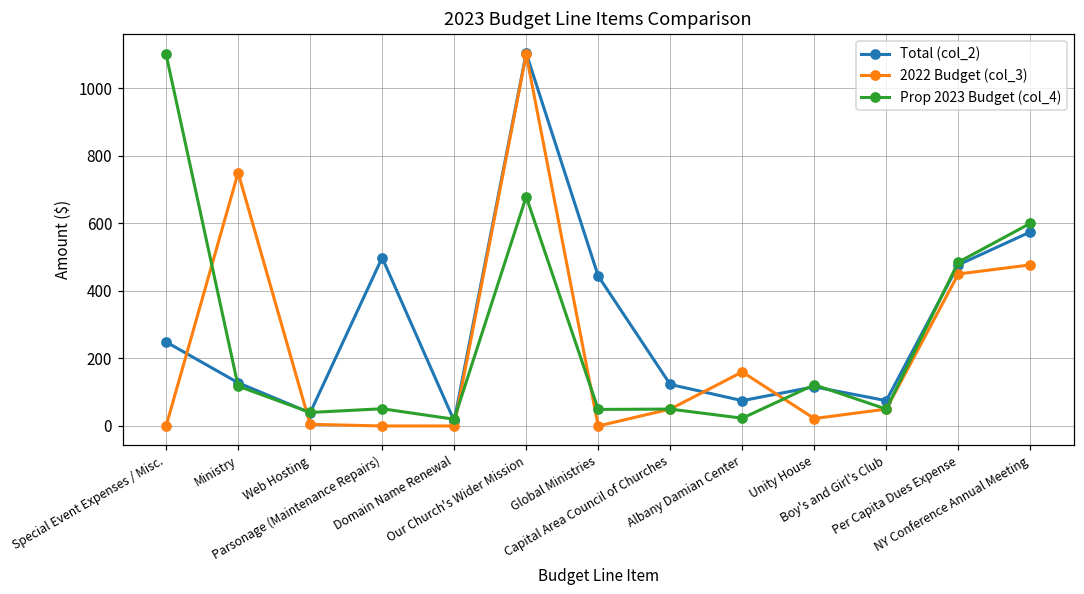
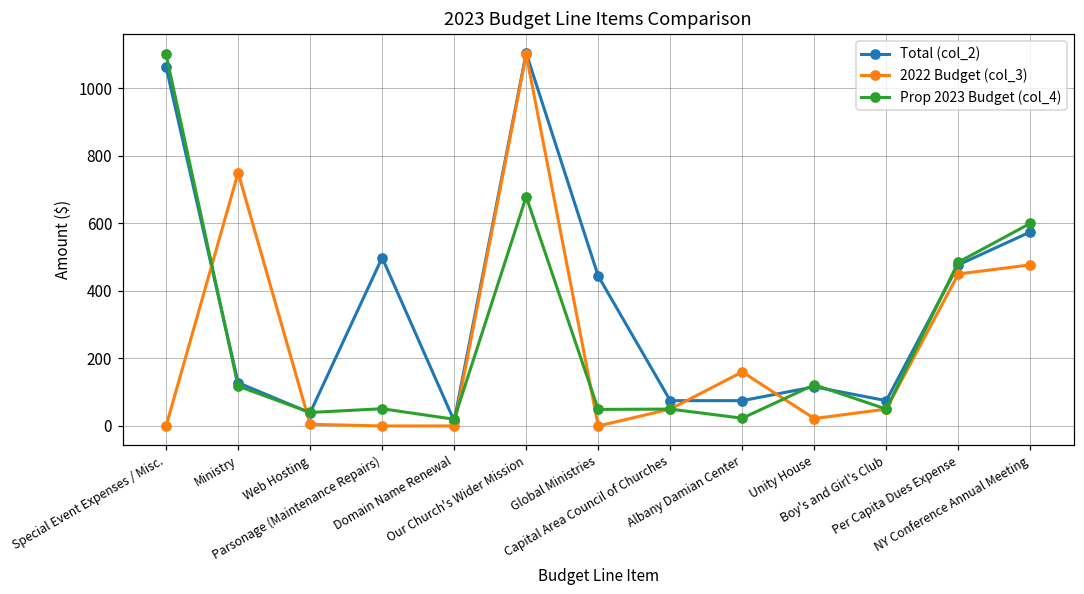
  {
    "Total (col_2)": {
-     "Special Event Expenses / Misc.": 250,
+     "Special Event Expenses / Misc.": 1060,
      "Ministry": 130,
      "Parsonage (Maintenance Repairs)": 500,
      "Global Ministries": 440,
-     "Capital Area Council of Churches": 120,
+     "Capital Area Council of Churches": 80,
      "Albany Damian Center": 80,
      "Boy's and Girl's Club": 80,
      "NY Conference Annual Meeting": 570
    },
    "2022 Budget (col_3)": {
      "Special Event Expenses / Misc.": 0,
      "Ministry": 750,
      "Web Hosting": 10,
      "Parsonage (Maintenance Repairs)": 0,
      "Domain Name Renewal": 0,
      "Global Ministries": 0,
      "Albany Damian Center": 160,
      "Unity House": 20,
      "Per Capita Dues Expense": 450,
      "NY Conference Annual Meeting": 480
    },
    "Prop 2023 Budget (col_4)": {
      "Special Event Expenses / Misc.": 1100,
      "Ministry": 120,
      "Parsonage (Maintenance Repairs)": 50,
      "Our Church's Wider Mission": 680,
      "Global Ministries": 50,
      "Albany Damian Center": 20,
      "NY Conference Annual Meeting": 600
    }
  }
